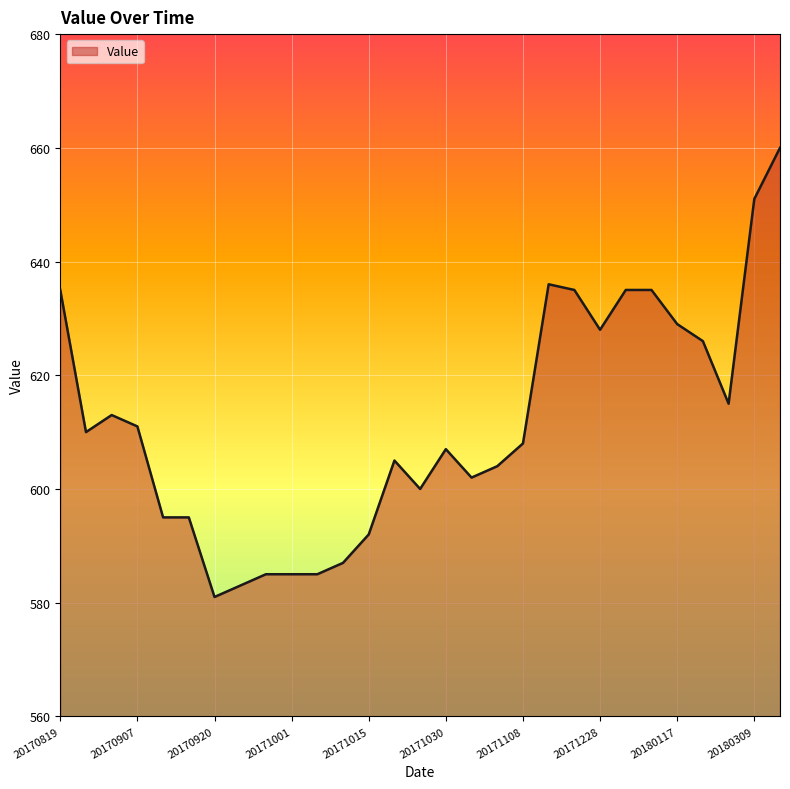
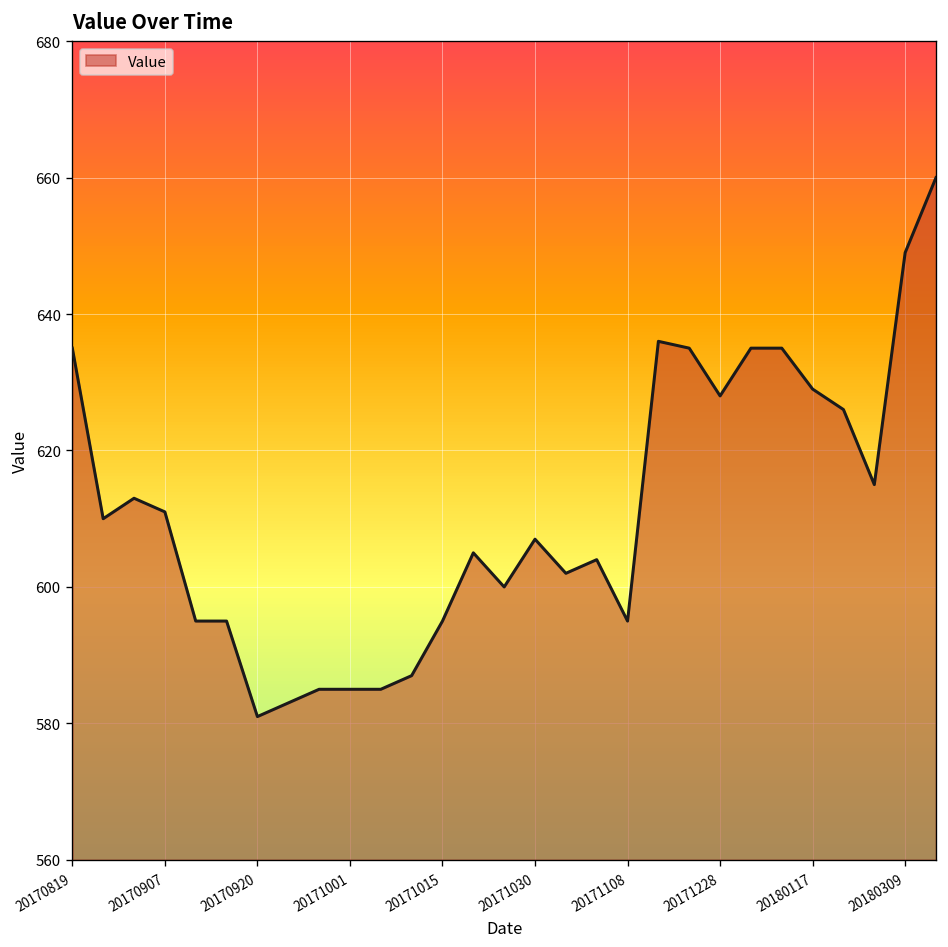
  {
    "20170819": 635,
    "20170907": 611,
    "20170920": 581,
    "20171001": 585,
-   "20171015": 592,
+   "20171015": 595,
    "20171030": 607,
-   "20171108": 608,
+   "20171108": 595,
    "20171228": 628,
    "20180117": 629,
-   "20180309": 651
+   "20180309": 649
  }
